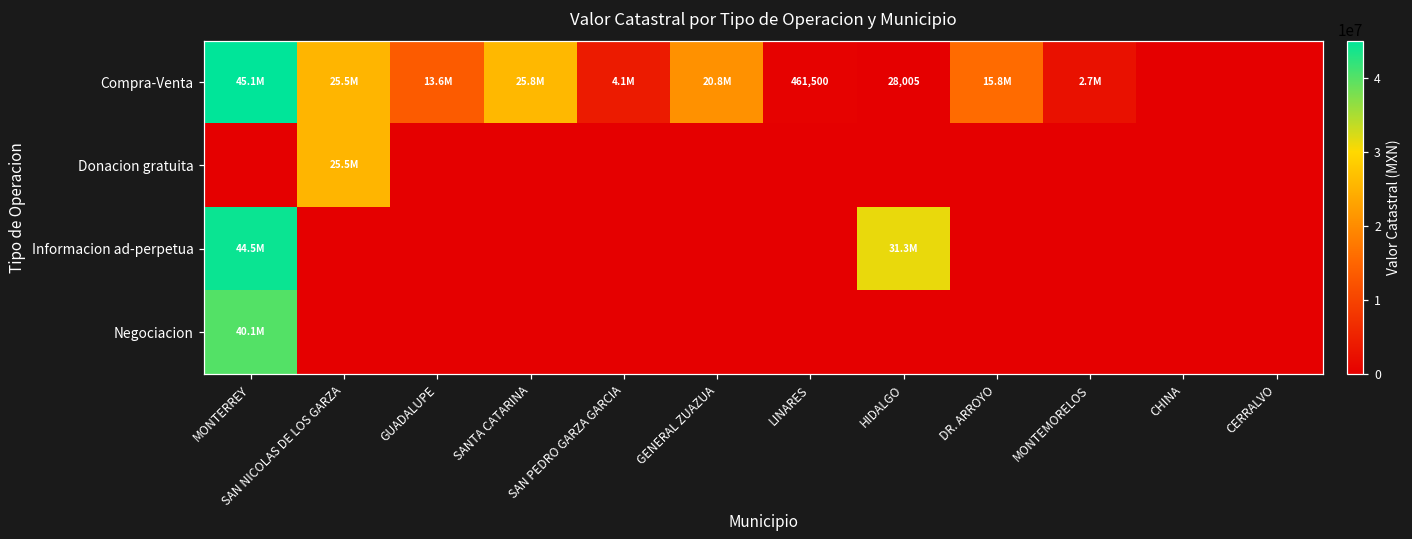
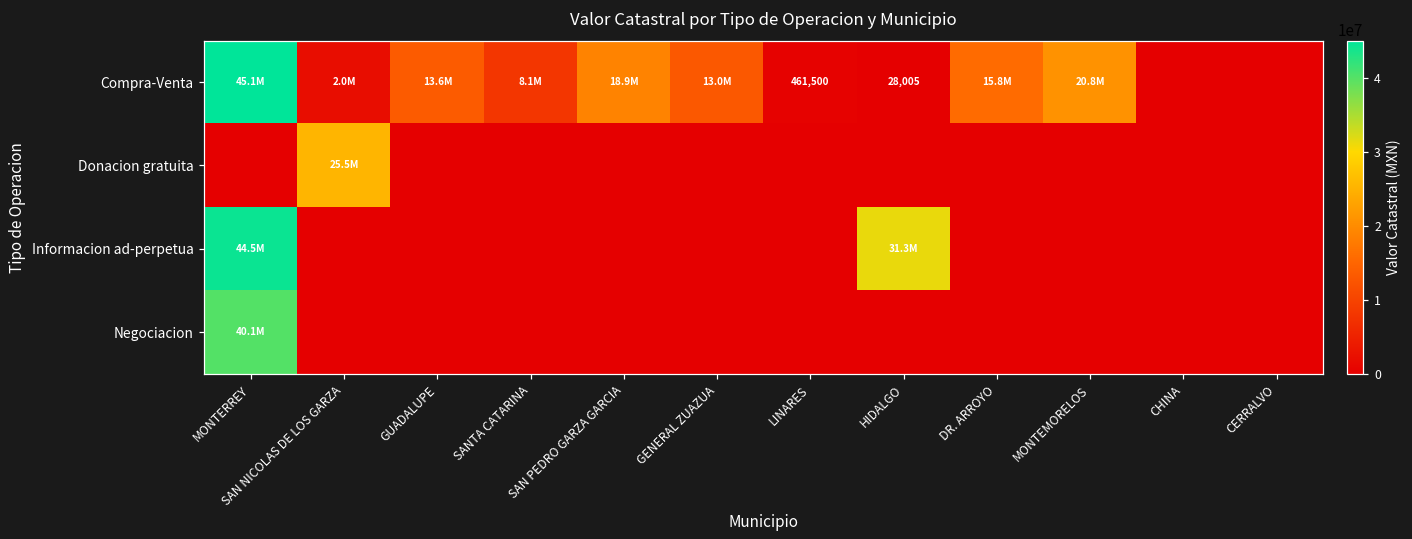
  {
    "Compra-Venta": {
      "MONTERREY": "45.1M",
-     "SAN NICOLAS DE LOS GARZA": "25.5M",
+     "SAN NICOLAS DE LOS GARZA": "2.0M",
      "GUADALUPE": "13.6M",
-     "SANTA CATARINA": "25.8M",
-     "SAN PEDRO GARZA GARCIA": "4.1M",
-     "GENERAL ZUAZUA": "20.8M",
+     "SANTA CATARINA": "8.1M",
+     "SAN PEDRO GARZA GARCIA": "18.9M",
+     "GENERAL ZUAZUA": "13.0M",
      "LINARES": "461,500",
      "HIDALGO": "28,005",
      "DR. ARROYO": "15.8M",
-     "MONTEMORELOS": "2.7M"
+     "MONTEMORELOS": "20.8M"
    },
    "Donacion gratuita": {
      "SAN NICOLAS DE LOS GARZA": "25.5M"
    },
    "Informacion ad-perpetua": {
      "MONTERREY": "44.5M",
      "HIDALGO": "31.3M"
    },
    "Negociacion": {
      "MONTERREY": "40.1M"
    }
  }
